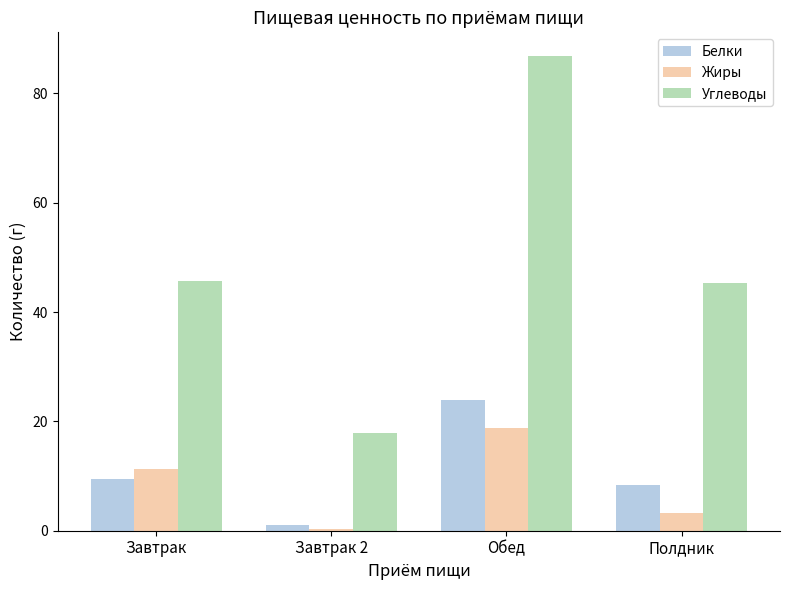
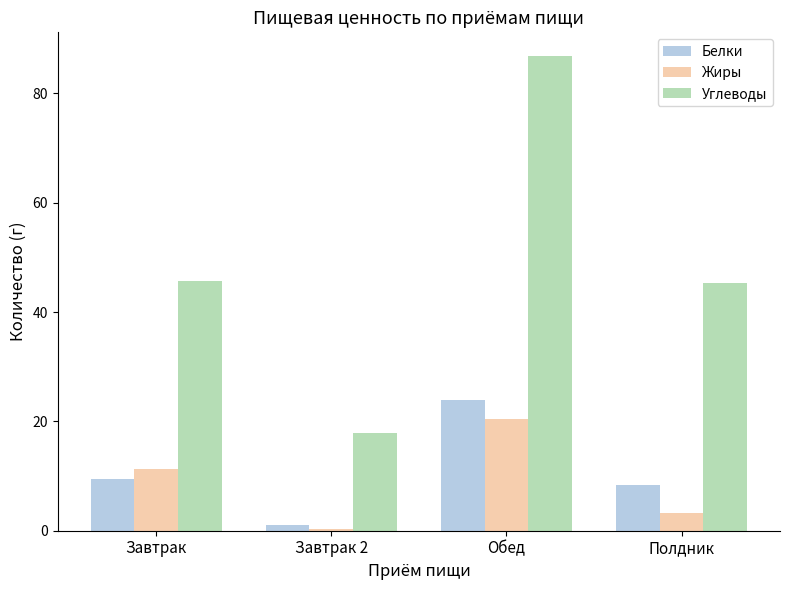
  {
    "Жиры": {
      "Завтрак": 11,
-     "Обед": 19,
+     "Обед": 20,
      "Полдник": 3
    }
  }
